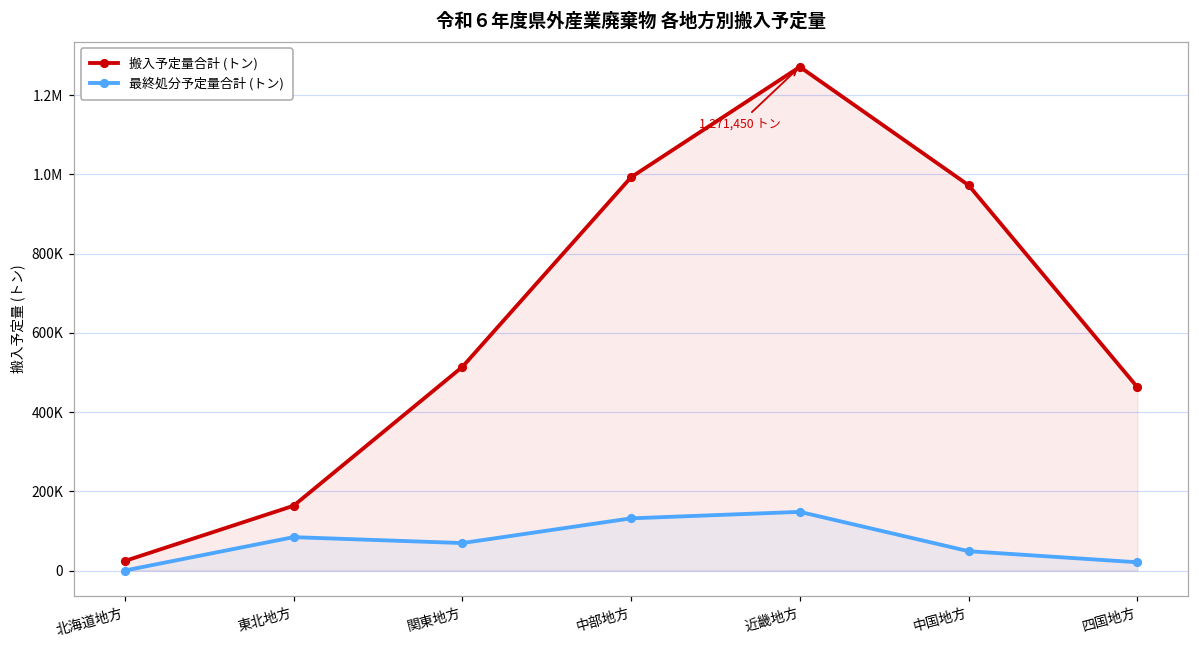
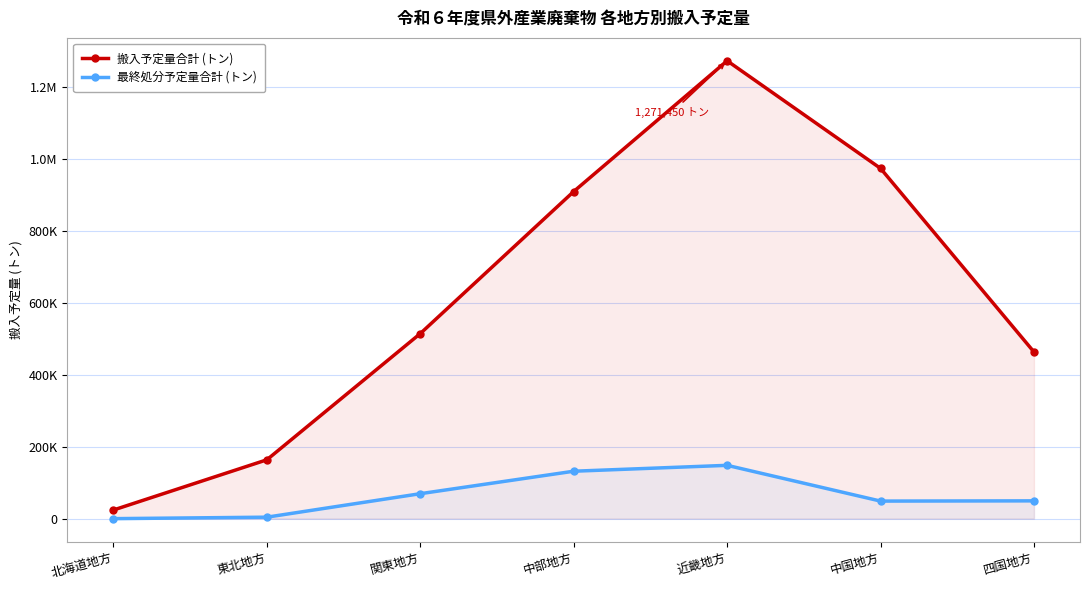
  {
    "搬入予定量合計 (トン)": {
      "北海道地方": 20000,
      "東北地方": 160000,
      "関東地方": 510000,
-     "中部地方": 990000,
+     "中部地方": 910000,
      "中国地方": 970000,
      "四国地方": 460000
    },
    "最終処分予定量合計 (トン)": {
      "北海道地方": 0,
-     "東北地方": 80000,
+     "東北地方": 0,
      "関東地方": 70000,
      "中部地方": 130000,
      "近畿地方": 150000,
      "中国地方": 50000,
-     "四国地方": 20000
+     "四国地方": 50000
    }
  }
